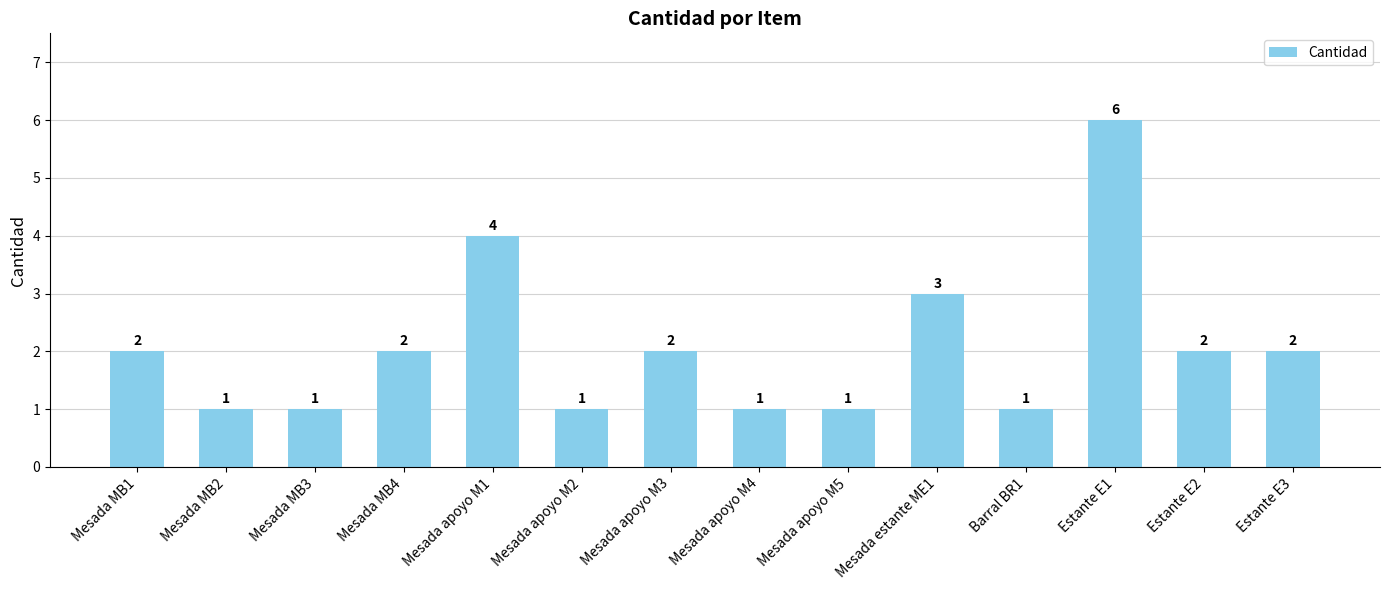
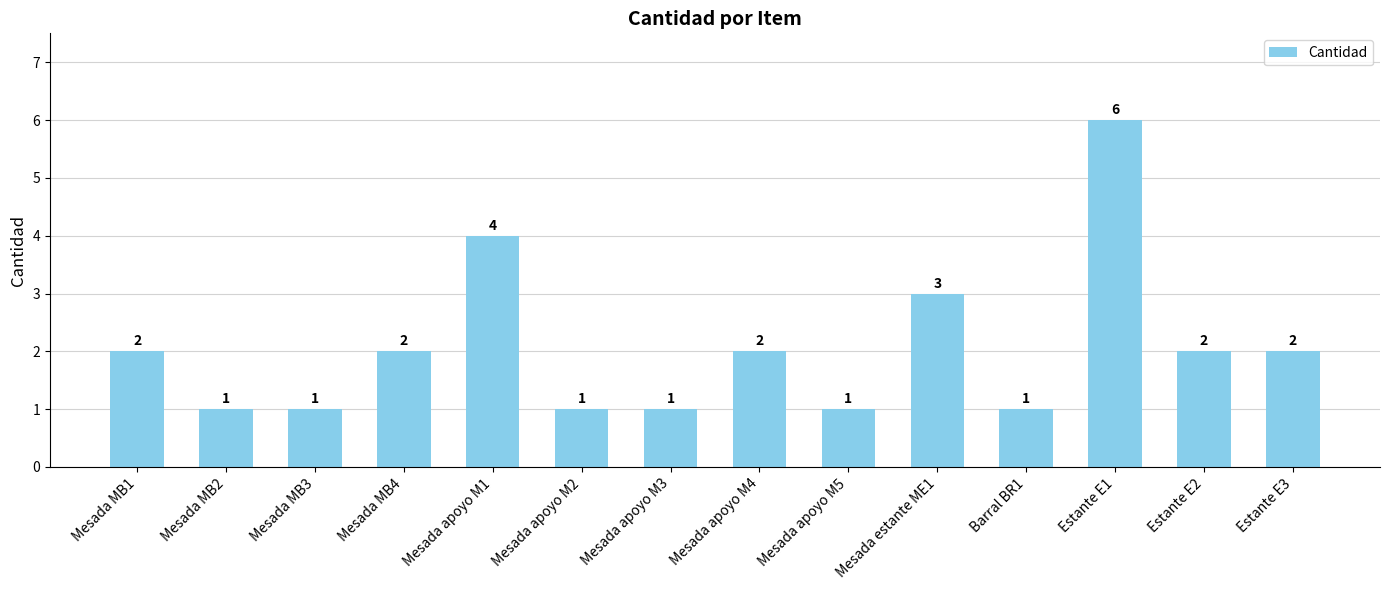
  {
    "Mesada MB1": 2,
    "Mesada MB2": 1,
    "Mesada MB3": 1,
    "Mesada MB4": 2,
    "Mesada apoyo M1": 4,
    "Mesada apoyo M2": 1,
-   "Mesada apoyo M3": 2,
-   "Mesada apoyo M4": 1,
+   "Mesada apoyo M3": 1,
+   "Mesada apoyo M4": 2,
    "Mesada apoyo M5": 1,
    "Mesada estante ME1": 3,
    "Barral BR1": 1,
    "Estante E1": 6,
    "Estante E2": 2,
    "Estante E3": 2
  }
